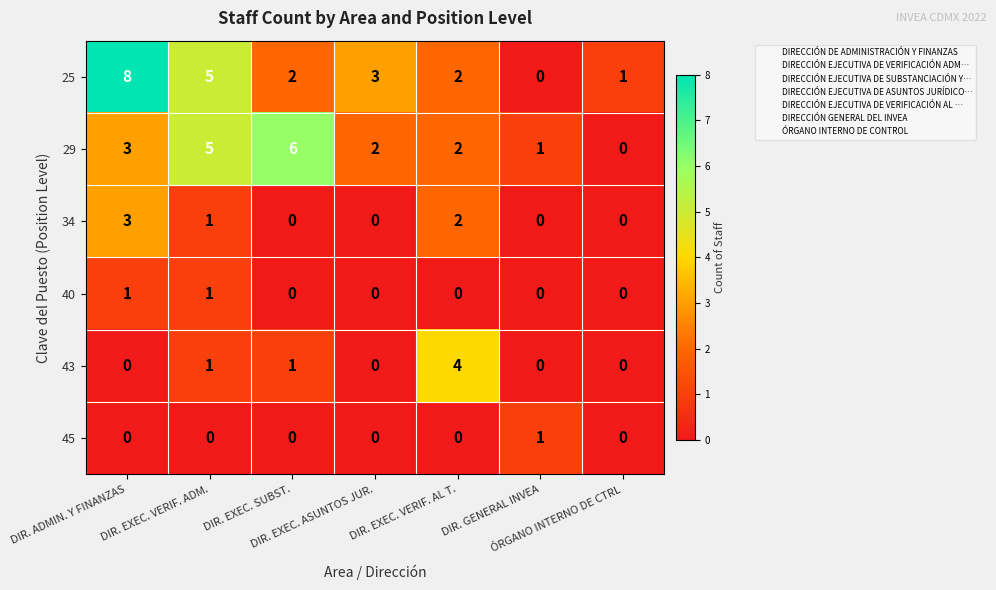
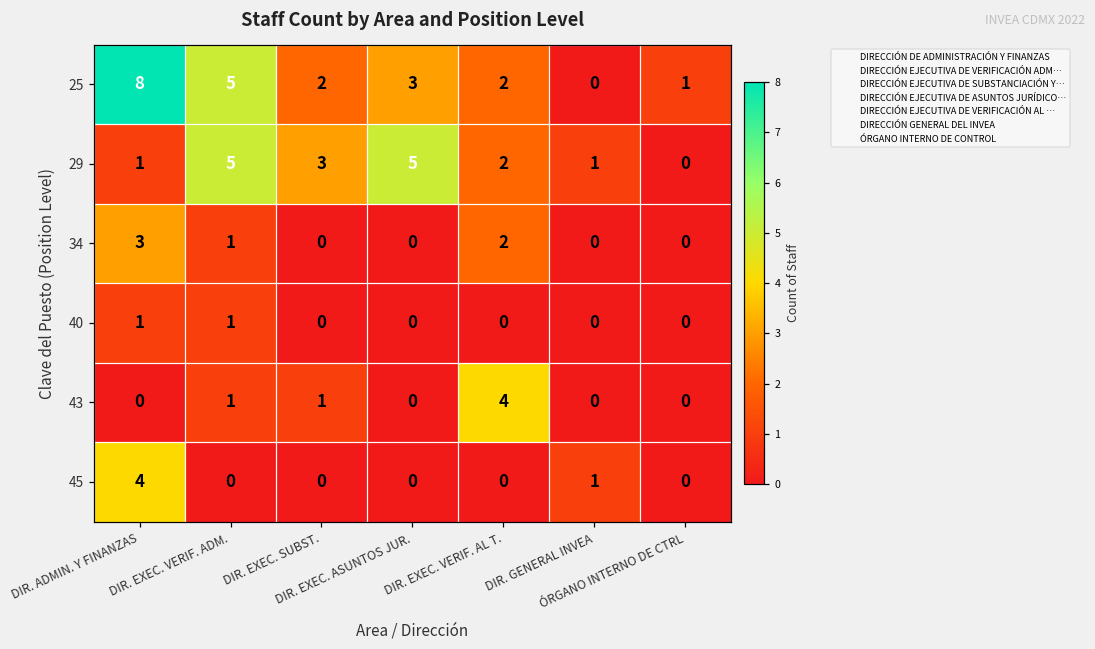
  {
    "25": {
      "DIR. ADMIN. Y FINANZAS": 8,
      "DIR. EXEC. VERIF. ADM.": 5,
      "DIR. EXEC. SUBST.": 2,
      "DIR. EXEC. ASUNTOS JUR.": 3,
      "DIR. EXEC. VERIF. AL T.": 2,
      "DIR. GENERAL INVEA": 0,
      "ÓRGANO INTERNO DE CTRL": 1
    },
    "29": {
-     "DIR. ADMIN. Y FINANZAS": 3,
+     "DIR. ADMIN. Y FINANZAS": 1,
      "DIR. EXEC. VERIF. ADM.": 5,
-     "DIR. EXEC. SUBST.": 6,
-     "DIR. EXEC. ASUNTOS JUR.": 2,
+     "DIR. EXEC. SUBST.": 3,
+     "DIR. EXEC. ASUNTOS JUR.": 5,
      "DIR. EXEC. VERIF. AL T.": 2,
      "DIR. GENERAL INVEA": 1,
      "ÓRGANO INTERNO DE CTRL": 0
    },
    "34": {
      "DIR. ADMIN. Y FINANZAS": 3,
      "DIR. EXEC. VERIF. ADM.": 1,
      "DIR. EXEC. SUBST.": 0,
      "DIR. EXEC. ASUNTOS JUR.": 0,
      "DIR. EXEC. VERIF. AL T.": 2,
      "DIR. GENERAL INVEA": 0,
      "ÓRGANO INTERNO DE CTRL": 0
    },
    "40": {
      "DIR. ADMIN. Y FINANZAS": 1,
      "DIR. EXEC. VERIF. ADM.": 1,
      "DIR. EXEC. SUBST.": 0,
      "DIR. EXEC. ASUNTOS JUR.": 0,
      "DIR. EXEC. VERIF. AL T.": 0,
      "DIR. GENERAL INVEA": 0,
      "ÓRGANO INTERNO DE CTRL": 0
    },
    "43": {
      "DIR. ADMIN. Y FINANZAS": 0,
      "DIR. EXEC. VERIF. ADM.": 1,
      "DIR. EXEC. SUBST.": 1,
      "DIR. EXEC. ASUNTOS JUR.": 0,
      "DIR. EXEC. VERIF. AL T.": 4,
      "DIR. GENERAL INVEA": 0,
      "ÓRGANO INTERNO DE CTRL": 0
    },
    "45": {
-     "DIR. ADMIN. Y FINANZAS": 0,
+     "DIR. ADMIN. Y FINANZAS": 4,
      "DIR. EXEC. VERIF. ADM.": 0,
      "DIR. EXEC. SUBST.": 0,
      "DIR. EXEC. ASUNTOS JUR.": 0,
      "DIR. EXEC. VERIF. AL T.": 0,
      "DIR. GENERAL INVEA": 1,
      "ÓRGANO INTERNO DE CTRL": 0
    }
  }
